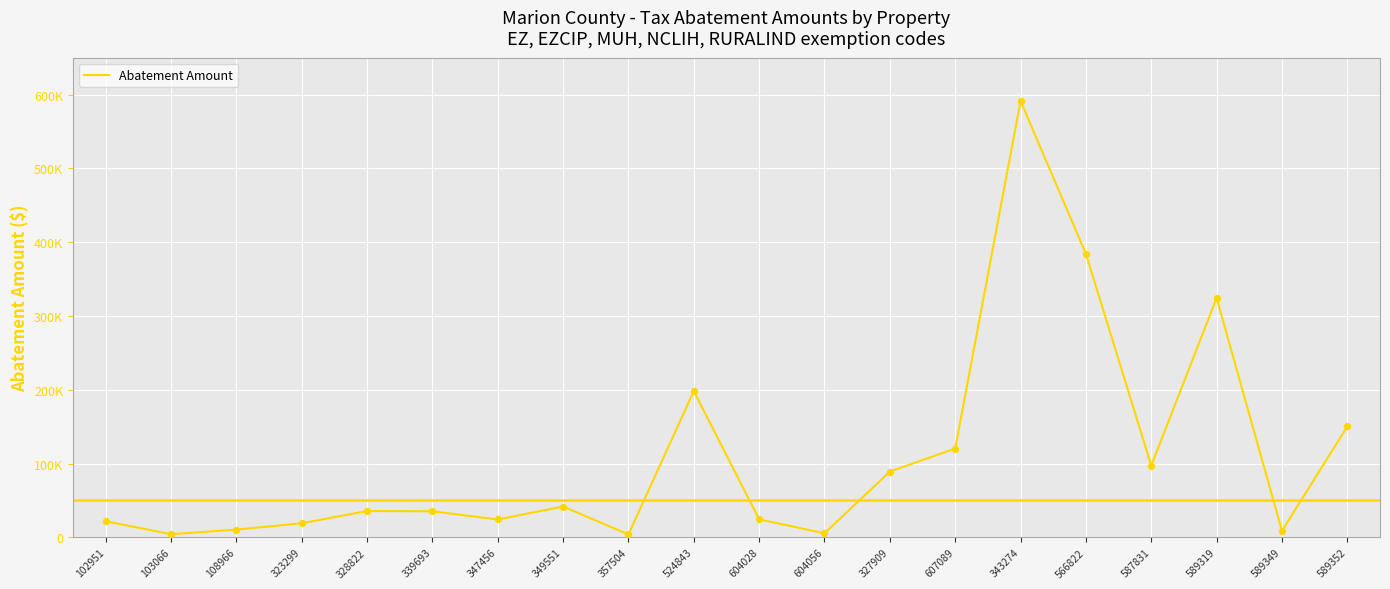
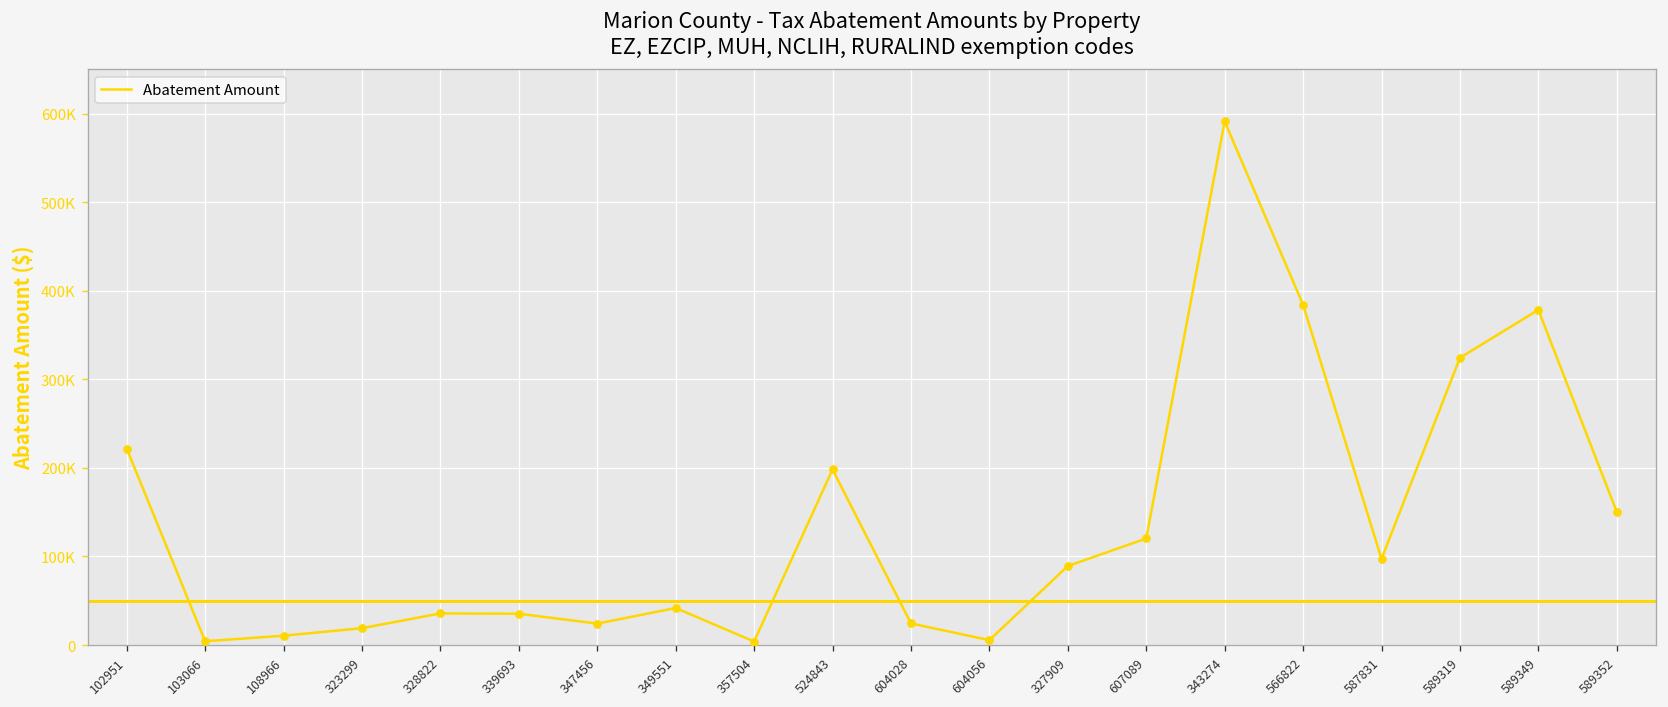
  {
-   "102951": 20000,
+   "102951": 220000,
    "103066": 0,
    "108966": 10000,
    "323299": 20000,
    "328822": 40000,
    "339693": 40000,
    "347456": 20000,
    "349551": 40000,
    "357504": 0,
    "524843": 200000,
    "604028": 20000,
    "604056": 10000,
    "327909": 90000,
    "607089": 120000,
    "343274": 590000,
    "566822": 380000,
    "587831": 100000,
    "589319": 320000,
-   "589349": 10000,
+   "589349": 380000,
    "589352": 150000
  }
